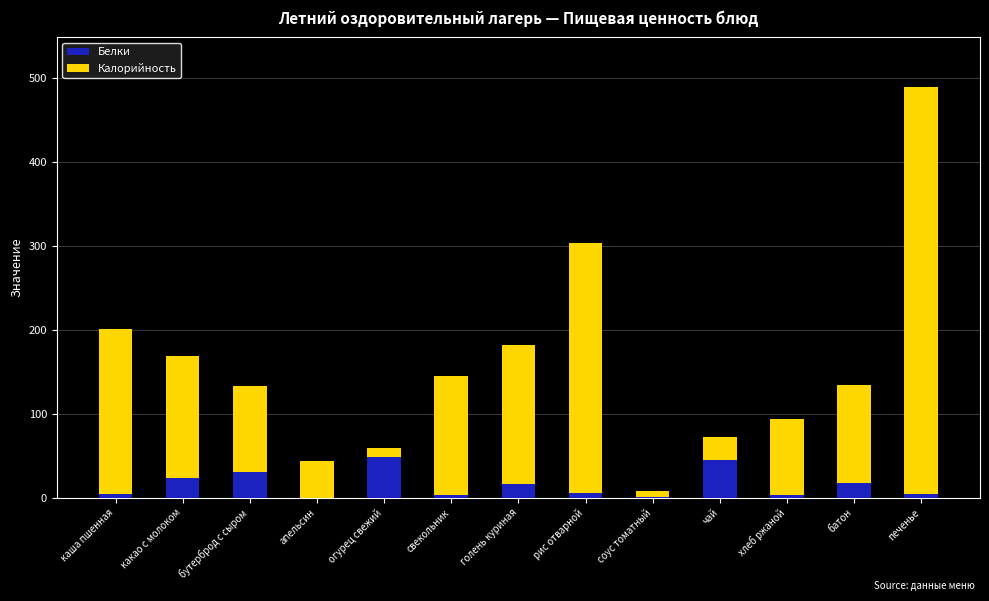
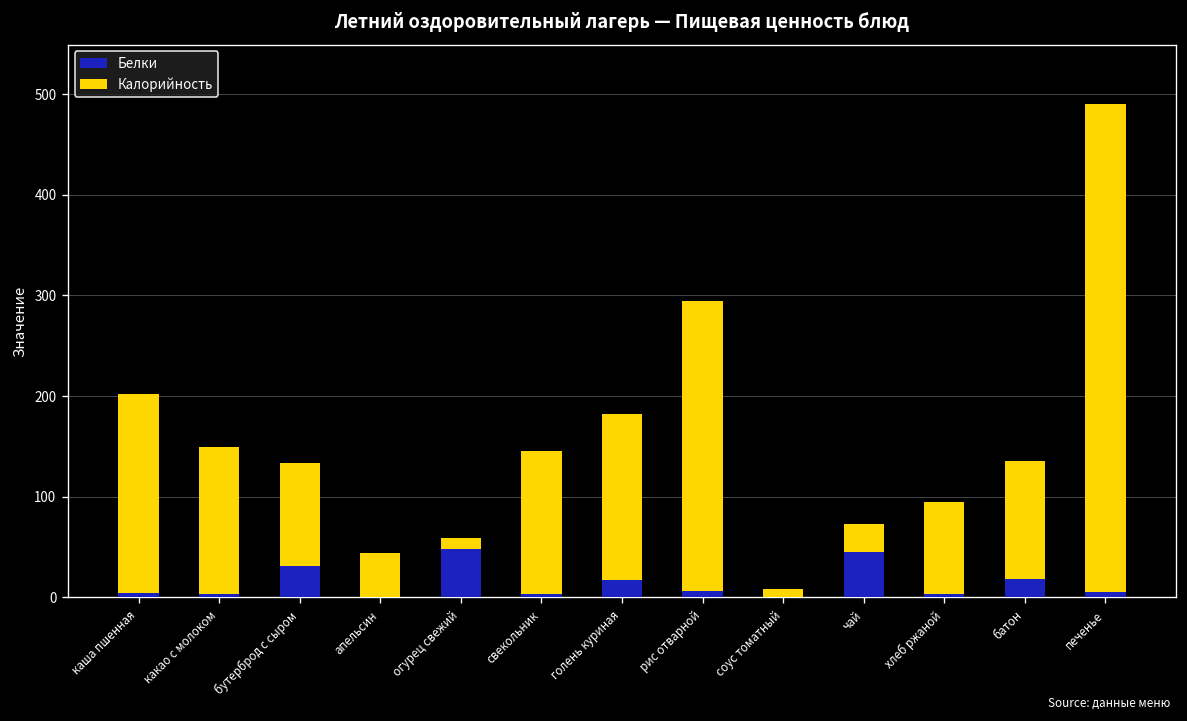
  {
    "Белки": {
      "каша пшенная": 0,
-     "какао с молоком": 20,
+     "какао с молоком": 0,
      "бутерброд с сыром": 30,
      "апельсин": 0,
      "огурец свежий": 50,
      "свекольник": 0,
      "голень куриная": 20,
      "рис отварной": 10,
      "чай": 50,
      "хлеб ржаной": 0,
      "батон": 20,
      "печенье": 10
    },
    "Калорийность": {
      "каша пшенная": 200,
      "какао с молоком": 150,
      "бутерброд с сыром": 100,
      "апельсин": 40,
      "огурец свежий": 10,
      "свекольник": 140,
      "голень куриная": 170,
-     "рис отварной": 300,
+     "рис отварной": 290,
      "соус томатный": 10,
      "чай": 30,
      "хлеб ржаной": 90,
      "батон": 120,
      "печенье": 490
    }
  }
